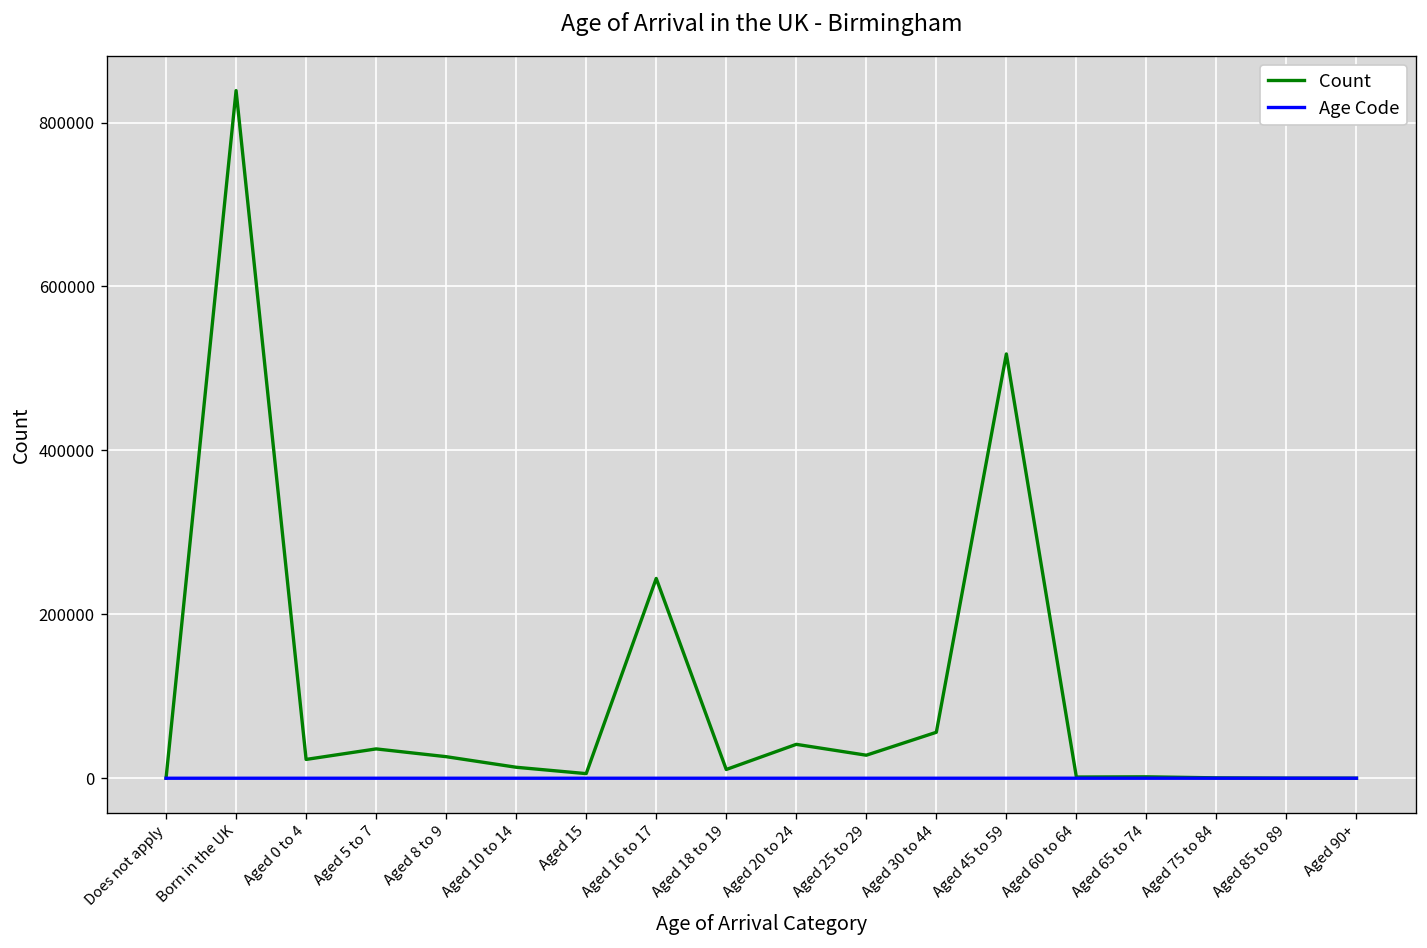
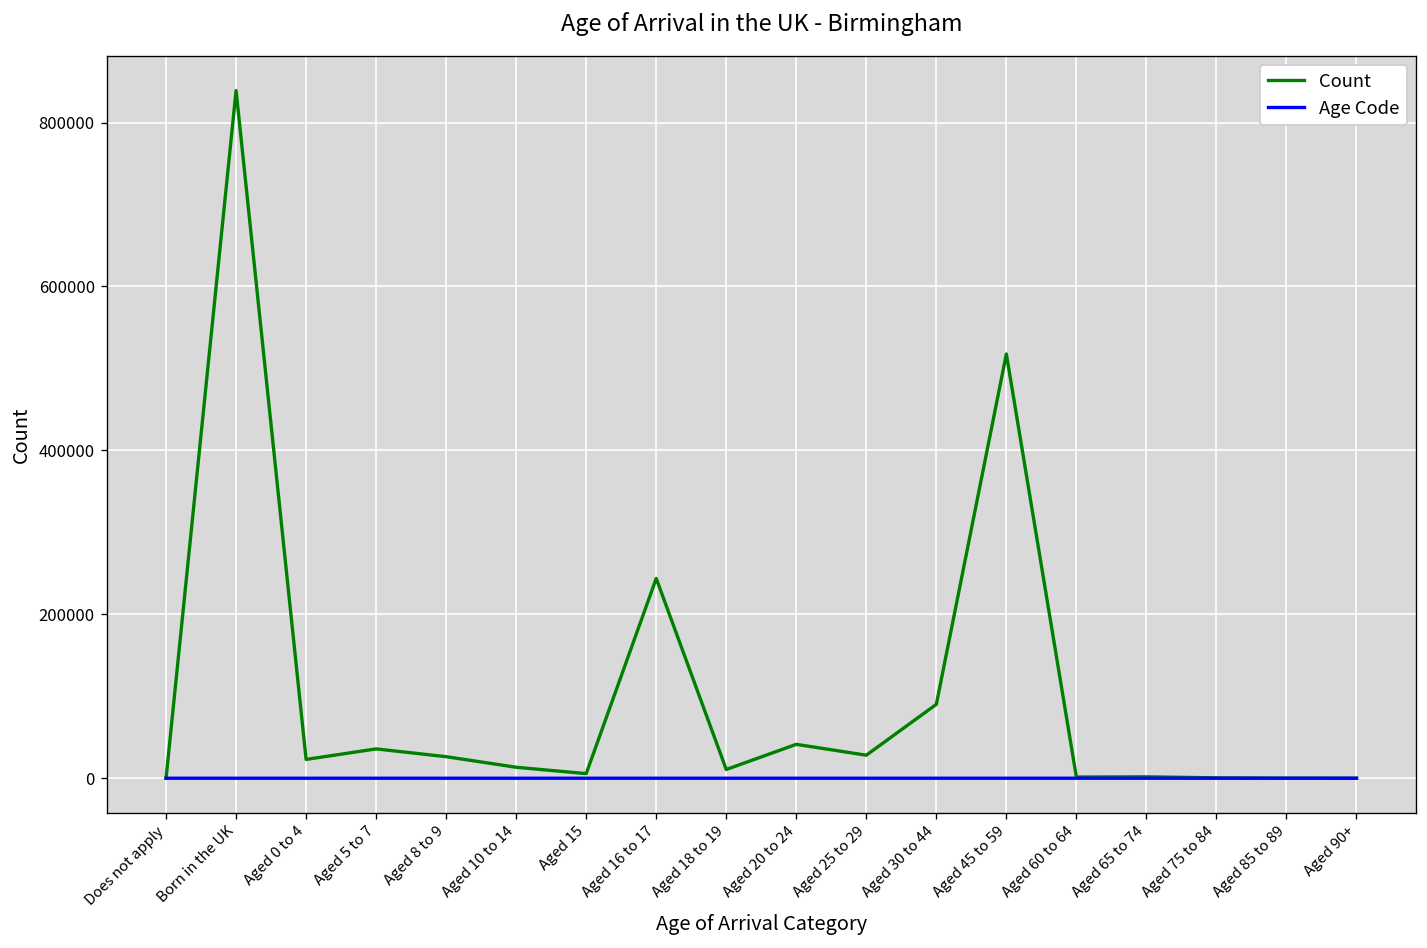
  {
    "Count": {
      "Born in the UK": 840000,
      "Aged 0 to 4": 20000,
      "Aged 5 to 7": 40000,
      "Aged 8 to 9": 30000,
      "Aged 10 to 14": 10000,
      "Aged 15": 10000,
      "Aged 16 to 17": 240000,
      "Aged 18 to 19": 10000,
      "Aged 20 to 24": 40000,
      "Aged 25 to 29": 30000,
-     "Aged 30 to 44": 60000,
+     "Aged 30 to 44": 90000,
      "Aged 45 to 59": 520000
    },
    "Age Code": {
      "Born in the UK": 0,
      "Aged 0 to 4": 0,
      "Aged 5 to 7": 0,
      "Aged 8 to 9": 0,
      "Aged 10 to 14": 0,
      "Aged 15": 0,
      "Aged 16 to 17": 0,
      "Aged 18 to 19": 0,
      "Aged 20 to 24": 0,
      "Aged 25 to 29": 0,
      "Aged 30 to 44": 0,
      "Aged 45 to 59": 0
    }
  }
